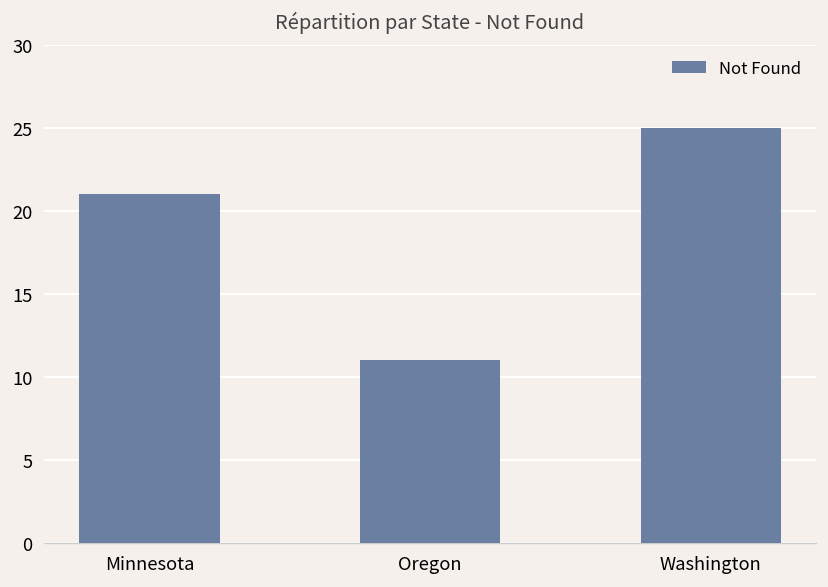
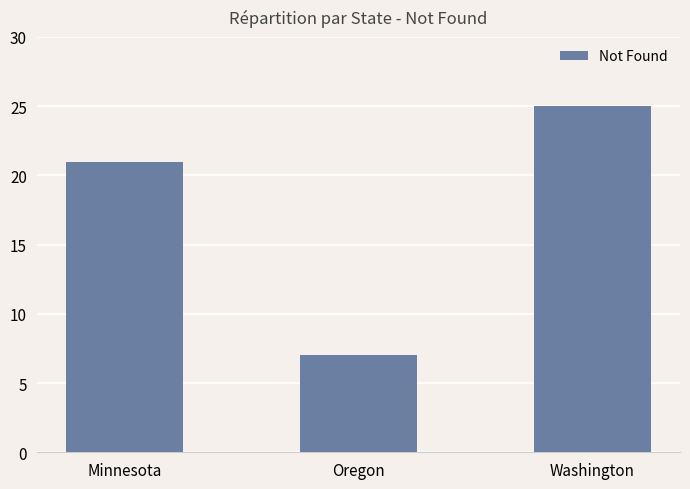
  {
    "Minnesota": 21,
-   "Oregon": 11,
+   "Oregon": 7,
    "Washington": 25
  }
